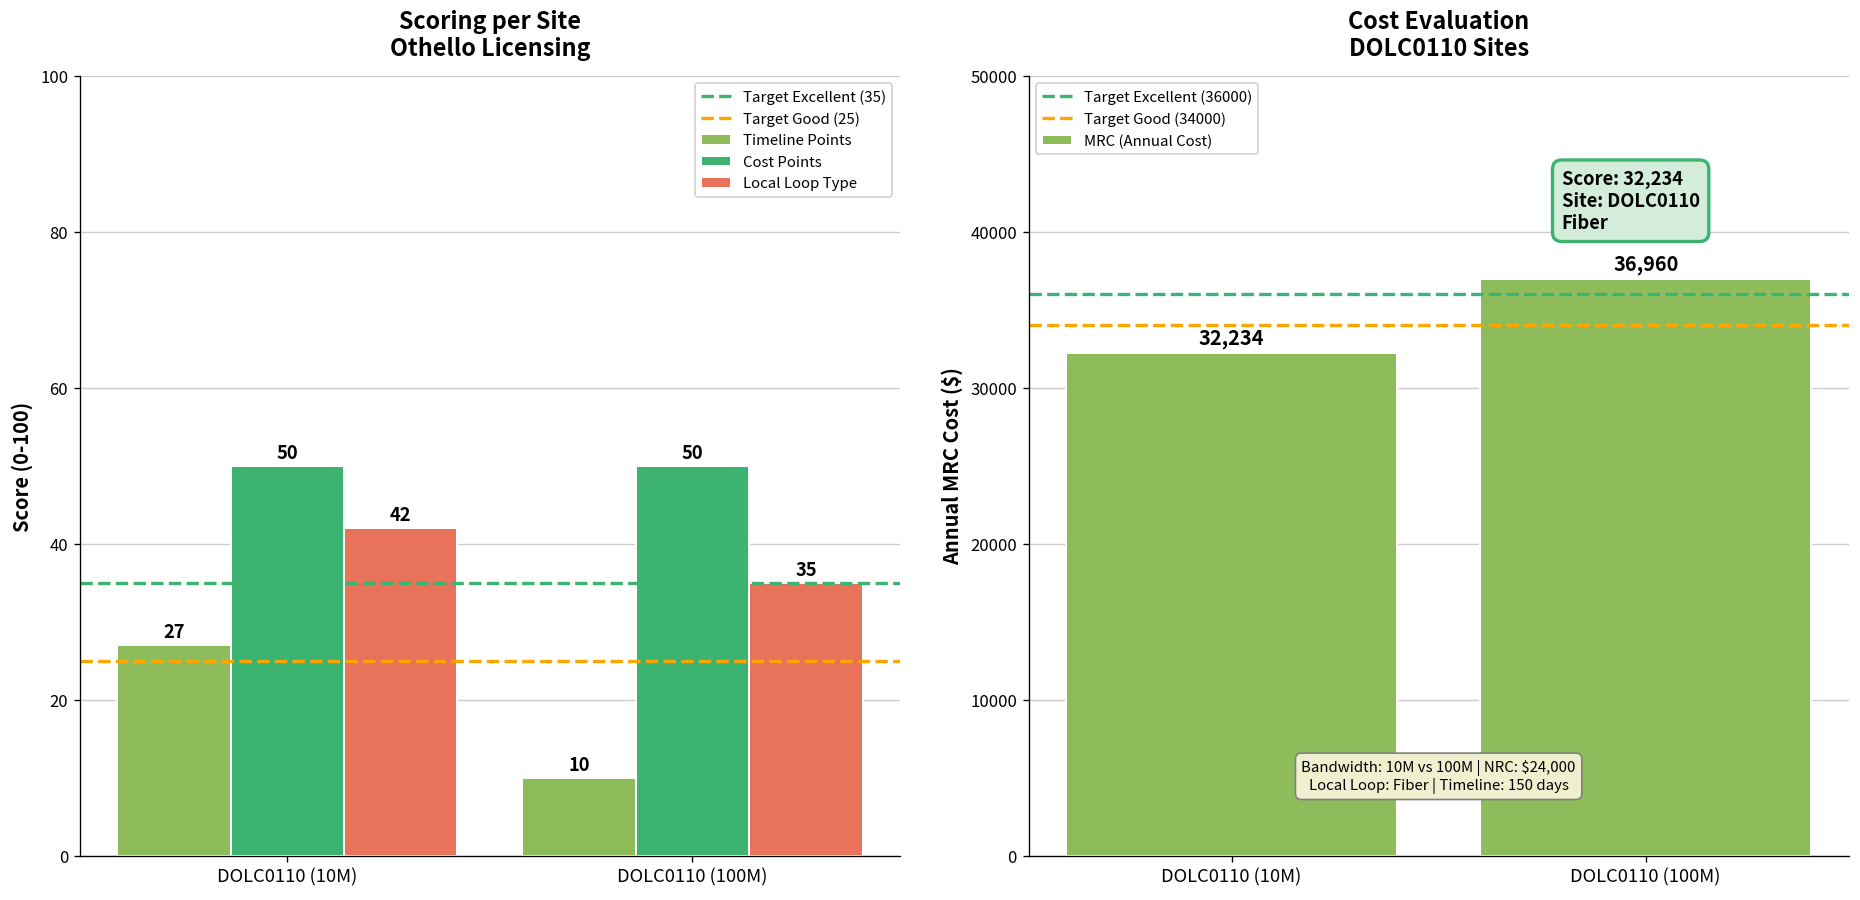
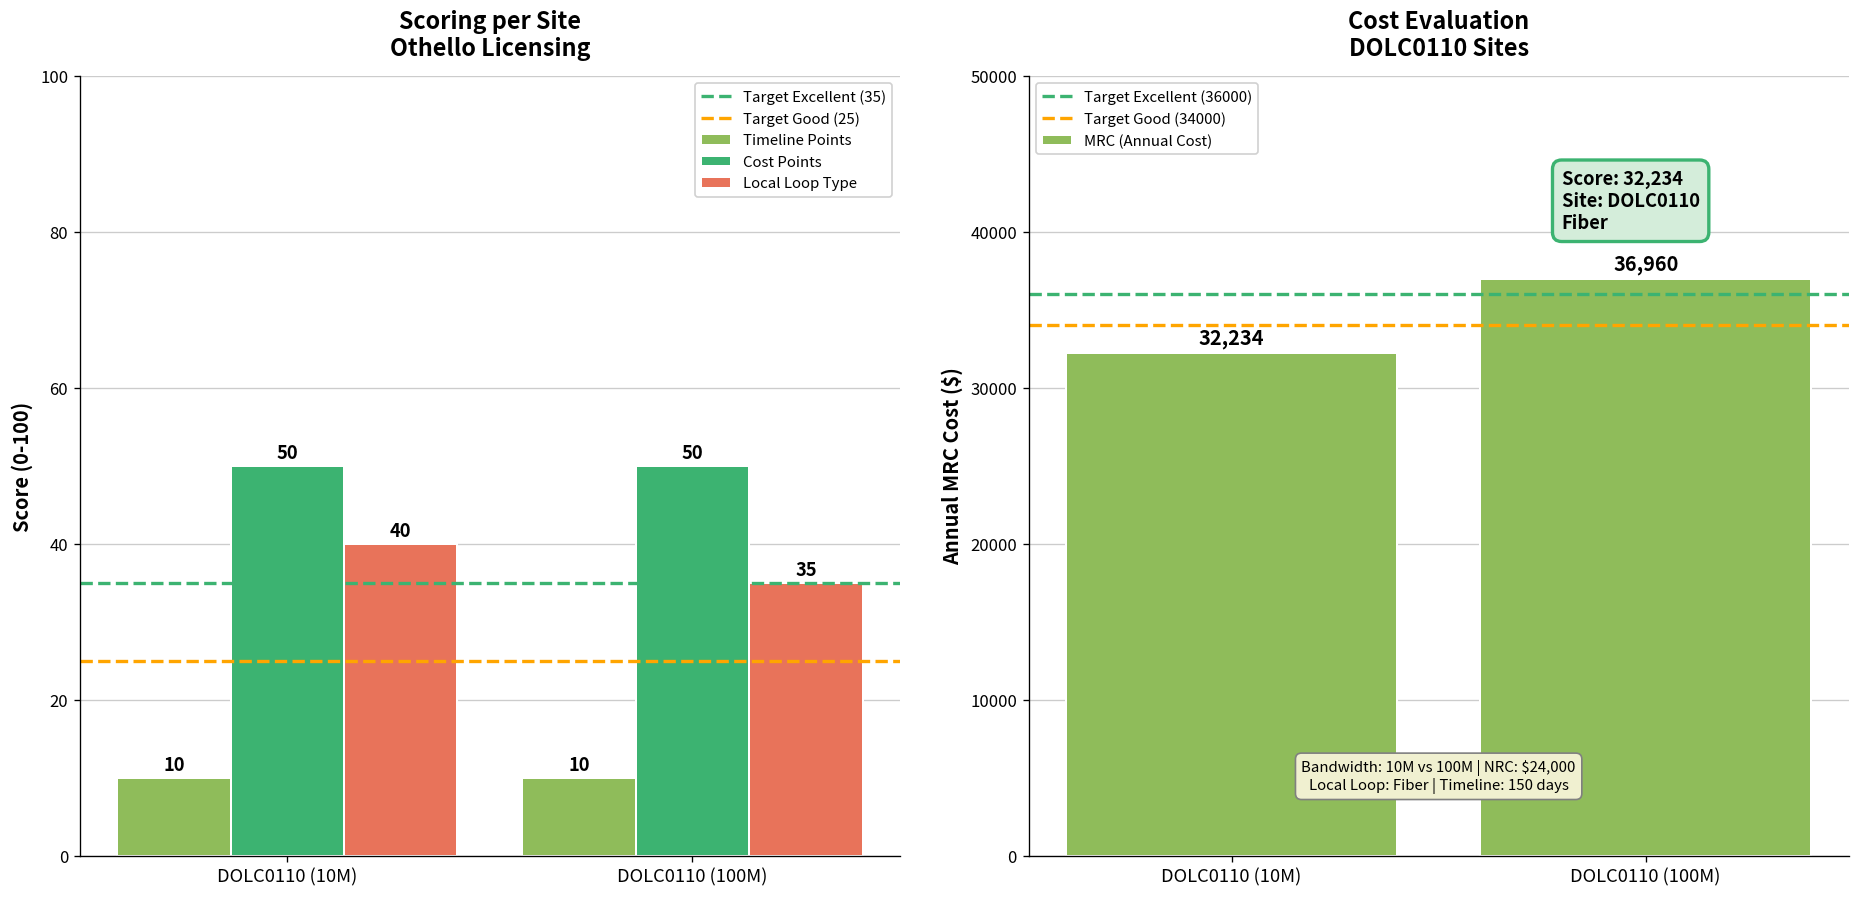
  {
    "Scoring per Site Othello Licensing": {
      "Timeline Points": {
-       "DOLC0110 (10M)": "27",
+       "DOLC0110 (10M)": "10",
        "DOLC0110 (100M)": "10"
      },
      "Cost Points": {
        "DOLC0110 (10M)": "50",
        "DOLC0110 (100M)": "50"
      },
      "Local Loop Type": {
-       "DOLC0110 (10M)": "42",
+       "DOLC0110 (10M)": "40",
        "DOLC0110 (100M)": "35"
      }
    },
    "Cost Evaluation DOLC0110 Sites": {
      "DOLC0110 (10M)": "32,234",
      "DOLC0110 (100M)": "36,960"
    }
  }
